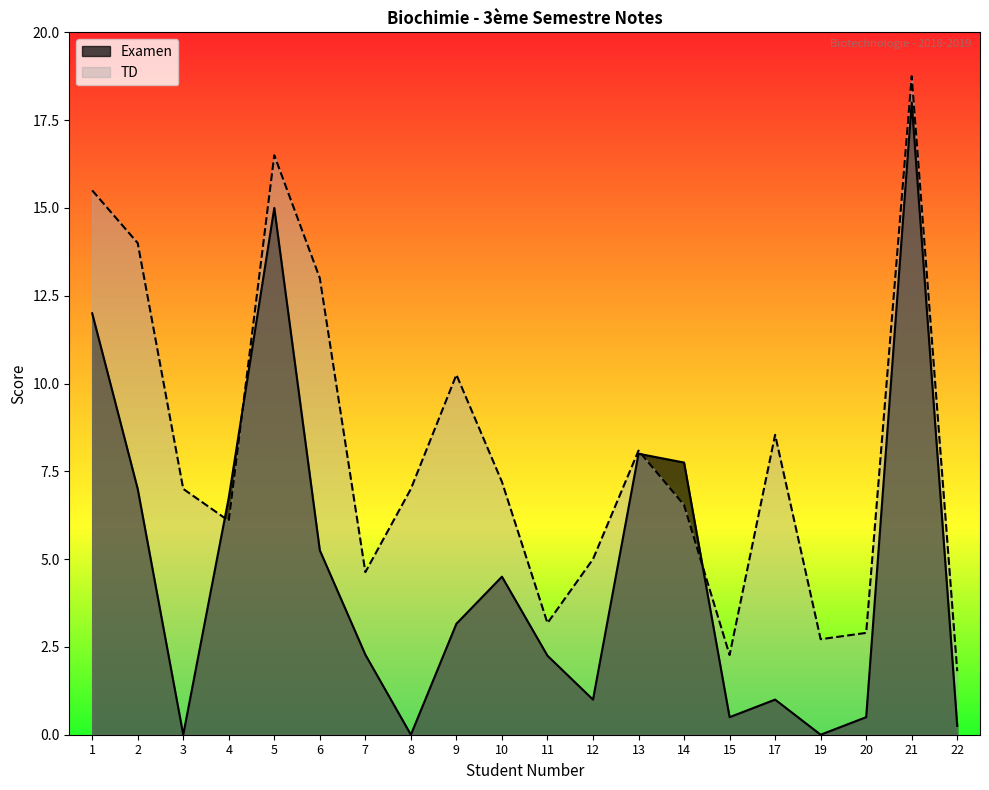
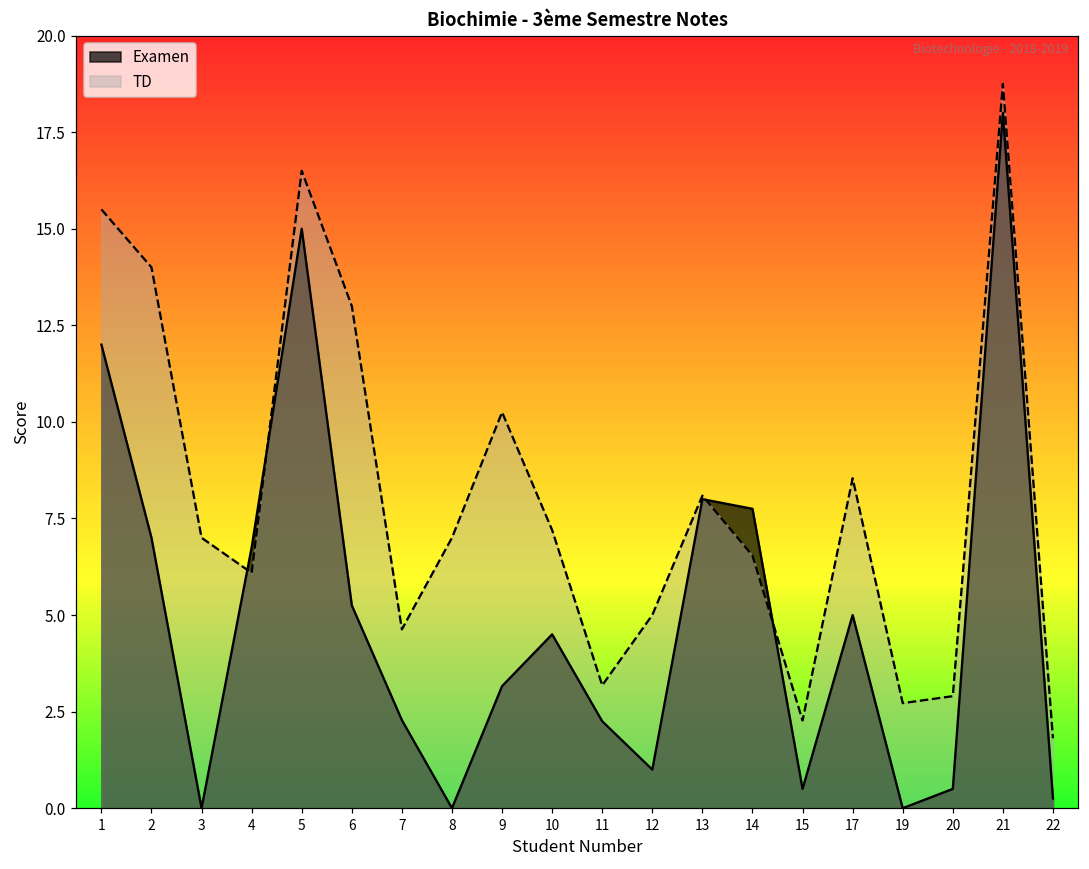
  {
    "Examen": {
      "1": 12,
      "2": 7,
      "3": 0,
      "4": 6.8,
      "5": 15,
      "6": 5.3,
      "7": 2.3,
      "8": 0,
      "9": 3.2,
      "10": 4.5,
      "11": 2.3,
      "12": 1,
      "13": 8,
      "14": 7.8,
      "15": 0.5,
-     "17": 1,
+     "17": 5,
      "19": 0,
      "20": 0.5,
      "21": 18,
      "22": 0.3
    },
    "TD": {
      "1": 15.5,
      "2": 14,
      "3": 7,
      "4": 6.1,
      "5": 16.5,
      "6": 13,
      "7": 4.6,
      "8": 7,
      "9": 10.3,
      "10": 7.2,
      "11": 3.2,
      "12": 5,
      "13": 8.1,
      "14": 6.5,
      "15": 2.3,
      "17": 8.5,
      "19": 2.7,
      "20": 2.9,
      "21": 18.8,
      "22": 1.8
    }
  }
